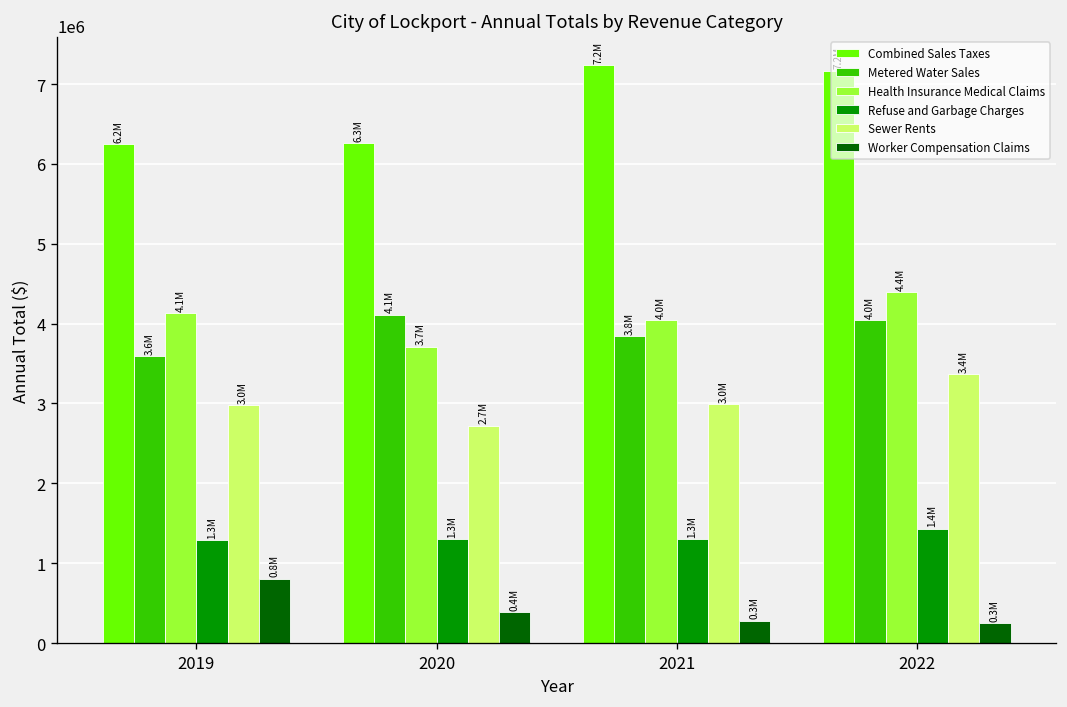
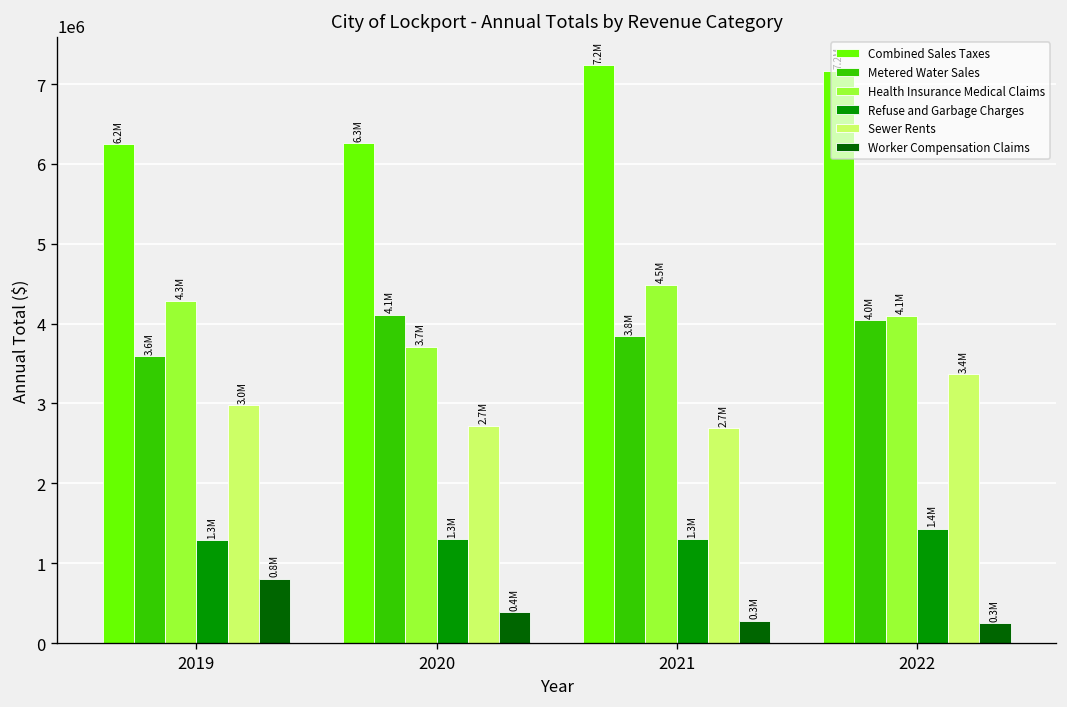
  {
    "Combined Sales Taxes": {
      "2019": "6.2M",
      "2020": "6.3M",
      "2021": "7.2M"
    },
    "Metered Water Sales": {
      "2019": "3.6M",
      "2020": "4.1M",
      "2021": "3.8M",
      "2022": "4.0M"
    },
    "Health Insurance Medical Claims": {
-     "2019": "4.1M",
+     "2019": "4.3M",
      "2020": "3.7M",
-     "2021": "4.0M",
-     "2022": "4.4M"
+     "2021": "4.5M",
+     "2022": "4.1M"
    },
    "Sewer Rents": {
      "2019": "3.0M",
      "2020": "2.7M",
-     "2021": "3.0M",
+     "2021": "2.7M",
      "2022": "3.4M"
    }
  }
